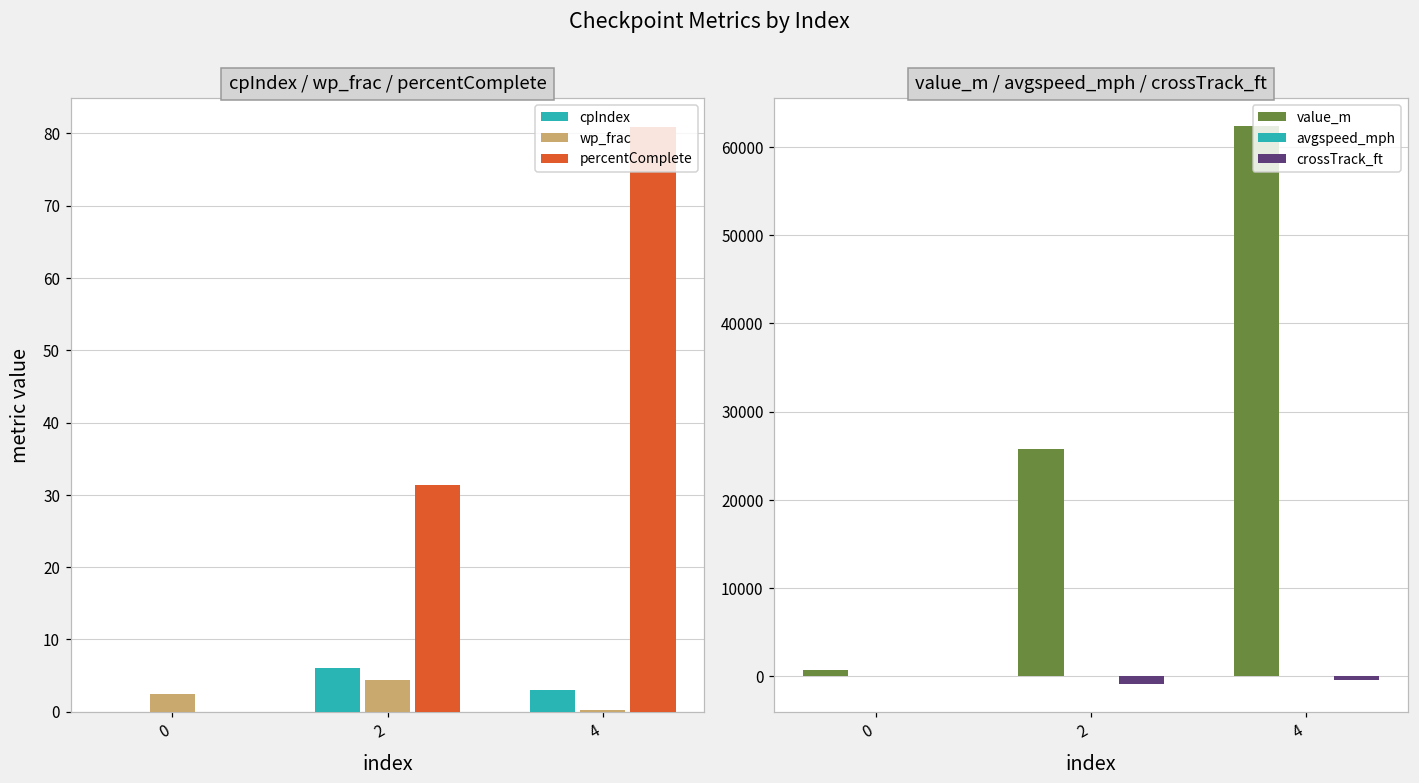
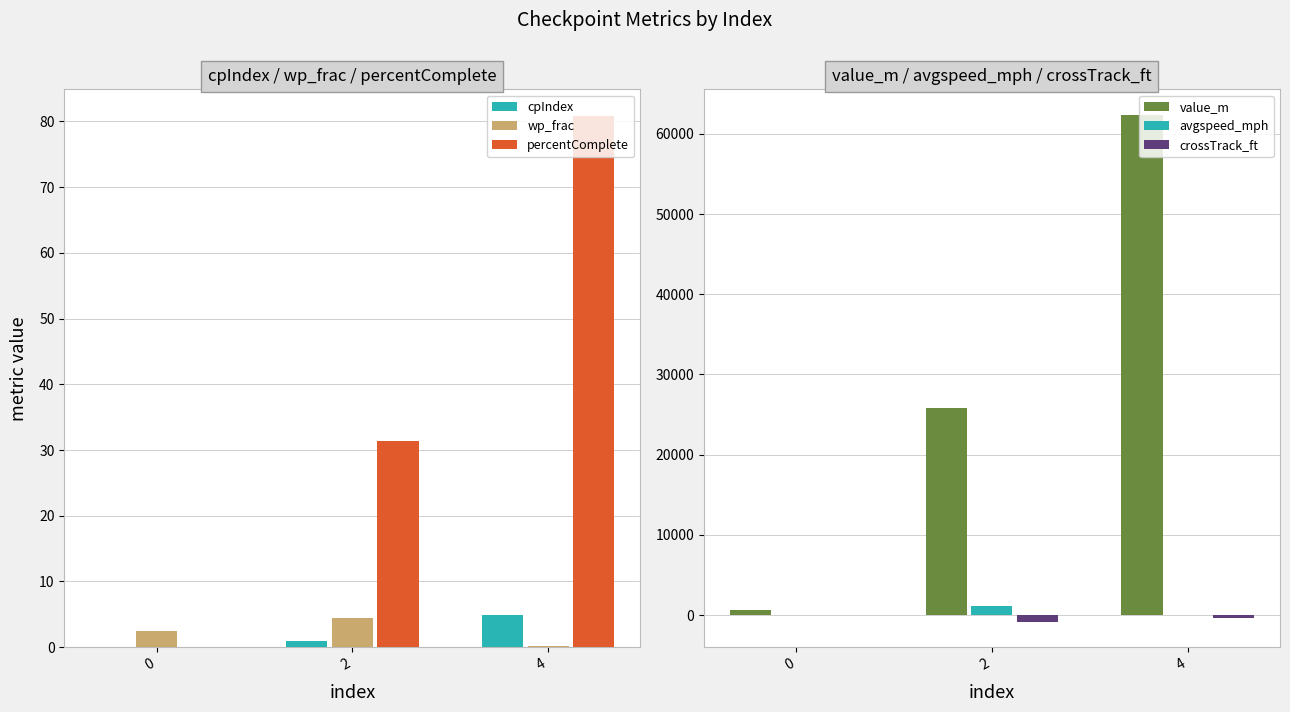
  {
    "cpIndex / wp_frac / percentComplete": {
      "cpIndex": {
        "0": 0,
-       "2": 6,
-       "4": 3
+       "2": 1,
+       "4": 5
      },
      "wp_frac": {
        "0": 2,
        "2": 4
      },
      "percentComplete": {
        "0": 0,
        "2": 31
      }
    },
    "value_m / avgspeed_mph / crossTrack_ft": {
      "value_m": {
        "0": 1000,
        "2": 26000
      },
      "avgspeed_mph": {
        "0": 0,
-       "2": 0
+       "2": 1000
      },
      "crossTrack_ft": {
        "2": -1000,
        "4": 0
      }
    }
  }
